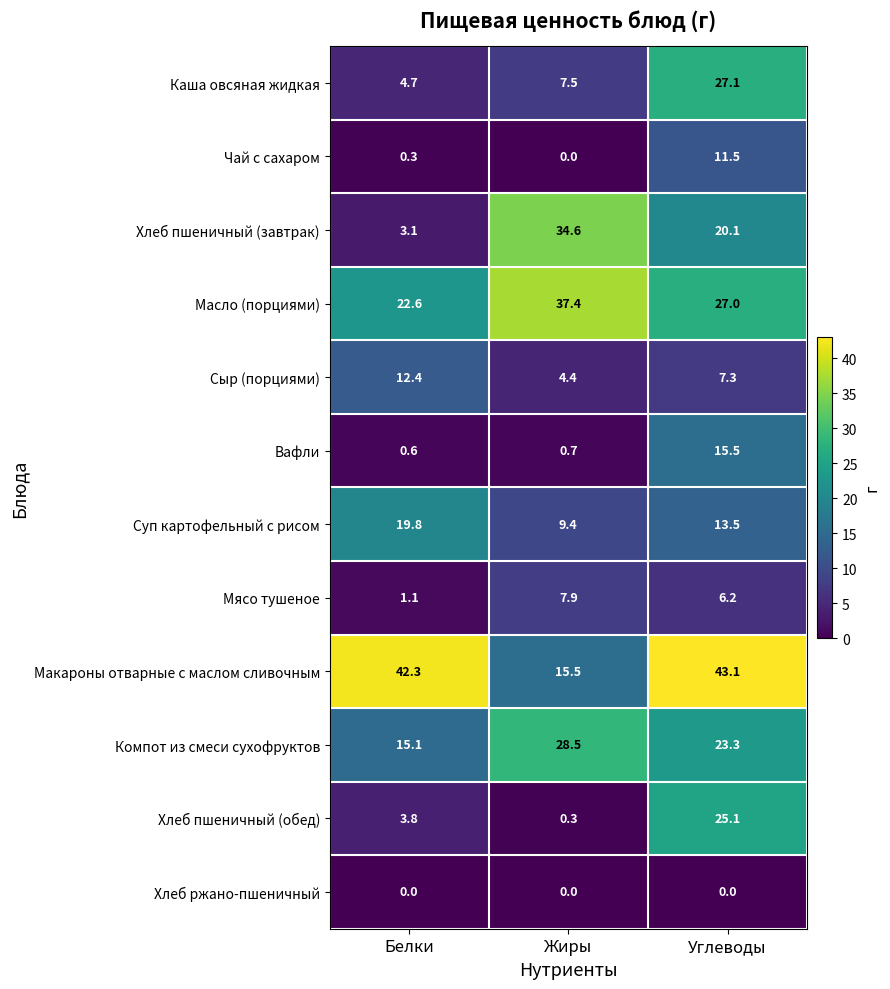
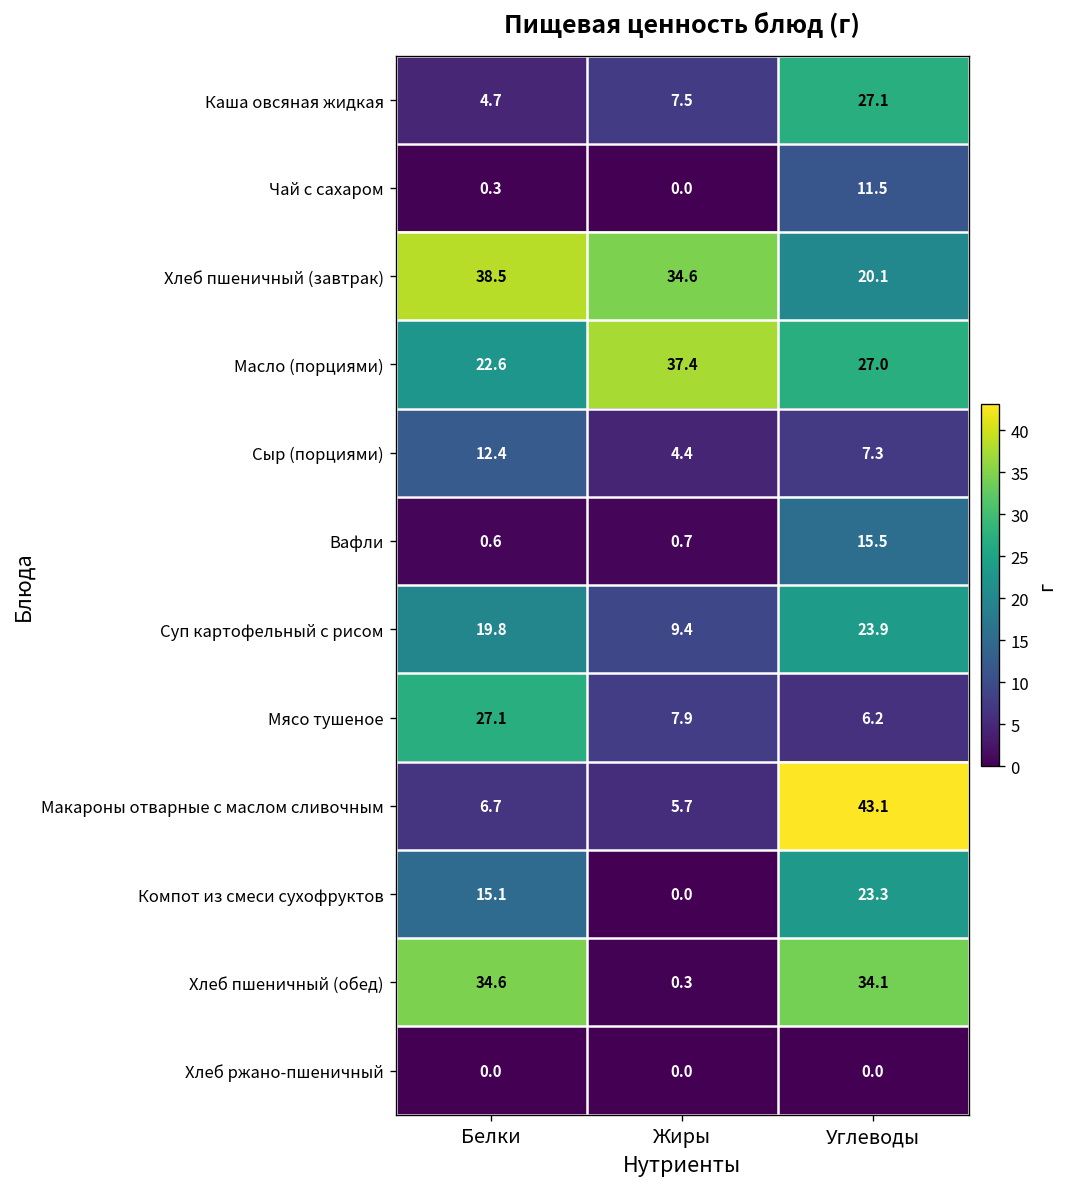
  {
    "Каша овсяная жидкая": {
      "Белки": 4.7,
      "Жиры": 7.5,
      "Углеводы": 27.1
    },
    "Чай с сахаром": {
      "Белки": 0.3,
      "Жиры": 0.0,
      "Углеводы": 11.5
    },
    "Хлеб пшеничный (завтрак)": {
-     "Белки": 3.1,
+     "Белки": 38.5,
      "Жиры": 34.6,
      "Углеводы": 20.1
    },
    "Масло (порциями)": {
      "Белки": 22.6,
      "Жиры": 37.4,
      "Углеводы": 27.0
    },
    "Сыр (порциями)": {
      "Белки": 12.4,
      "Жиры": 4.4,
      "Углеводы": 7.3
    },
    "Вафли": {
      "Белки": 0.6,
      "Жиры": 0.7,
      "Углеводы": 15.5
    },
    "Суп картофельный с рисом": {
      "Белки": 19.8,
      "Жиры": 9.4,
-     "Углеводы": 13.5
+     "Углеводы": 23.9
    },
    "Мясо тушеное": {
-     "Белки": 1.1,
+     "Белки": 27.1,
      "Жиры": 7.9,
      "Углеводы": 6.2
    },
    "Макароны отварные с маслом сливочным": {
-     "Белки": 42.3,
-     "Жиры": 15.5,
+     "Белки": 6.7,
+     "Жиры": 5.7,
      "Углеводы": 43.1
    },
    "Компот из смеси сухофруктов": {
      "Белки": 15.1,
-     "Жиры": 28.5,
+     "Жиры": 0.0,
      "Углеводы": 23.3
    },
    "Хлеб пшеничный (обед)": {
-     "Белки": 3.8,
+     "Белки": 34.6,
      "Жиры": 0.3,
-     "Углеводы": 25.1
+     "Углеводы": 34.1
    },
    "Хлеб ржано-пшеничный": {
      "Белки": 0.0,
      "Жиры": 0.0,
      "Углеводы": 0.0
    }
  }
